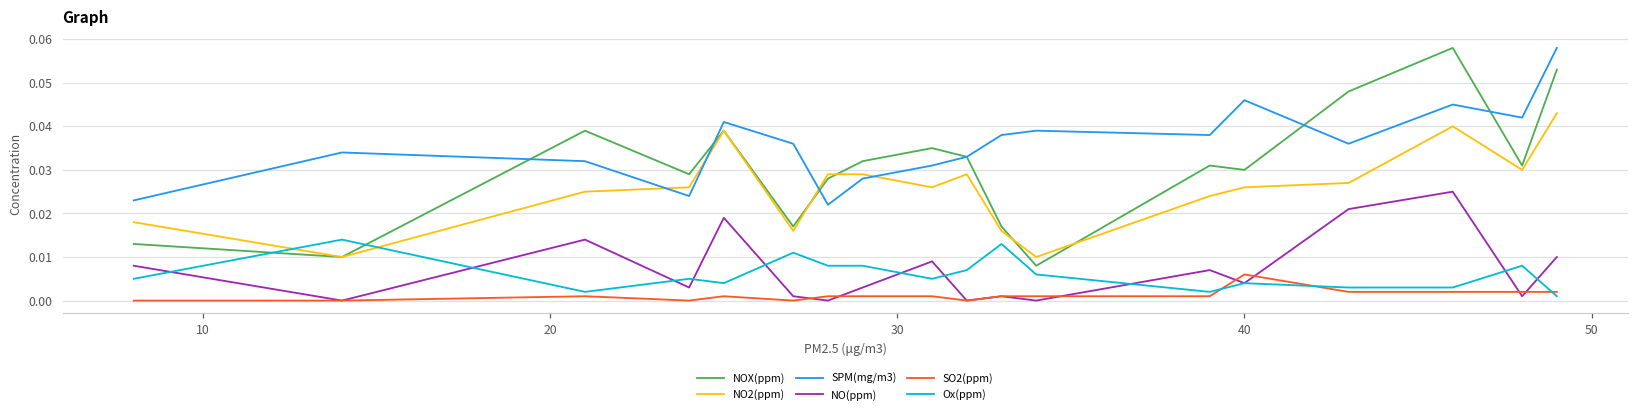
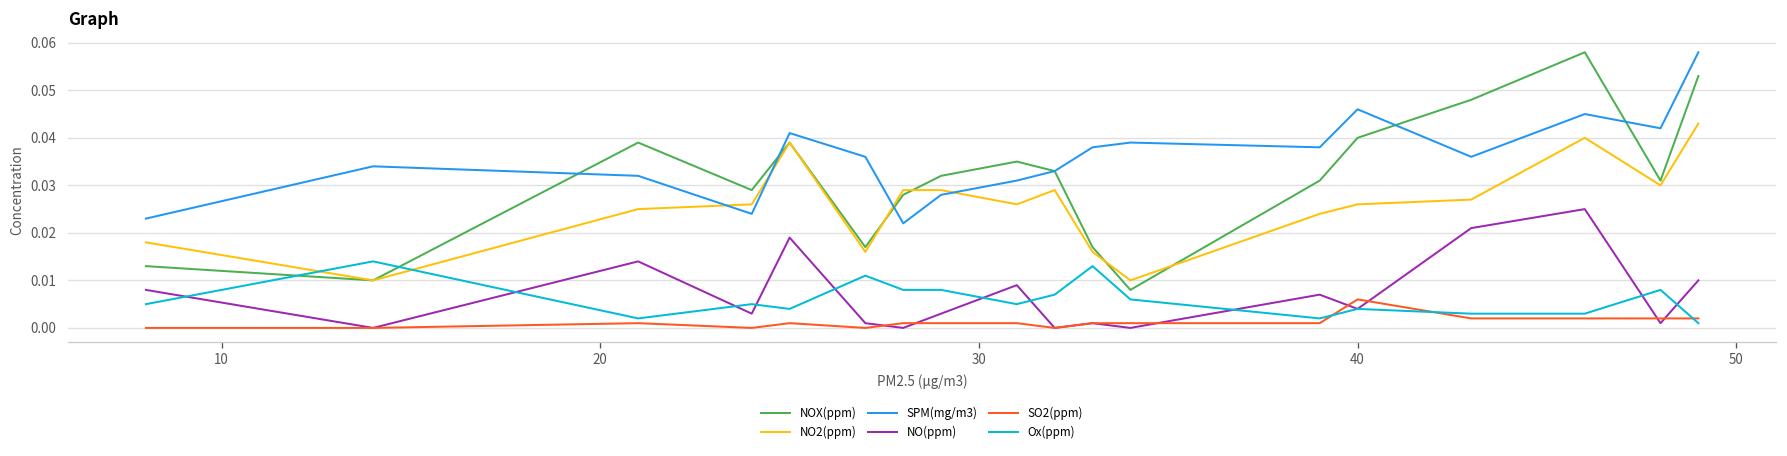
  {
    "NOX(ppm)": {
-     "40": 0.03
+     "40": 0.04
    },
    "NO2(ppm)": {
      "40": 0.026
    },
    "SO2(ppm)": {
      "40": 0.006
    }
  }
